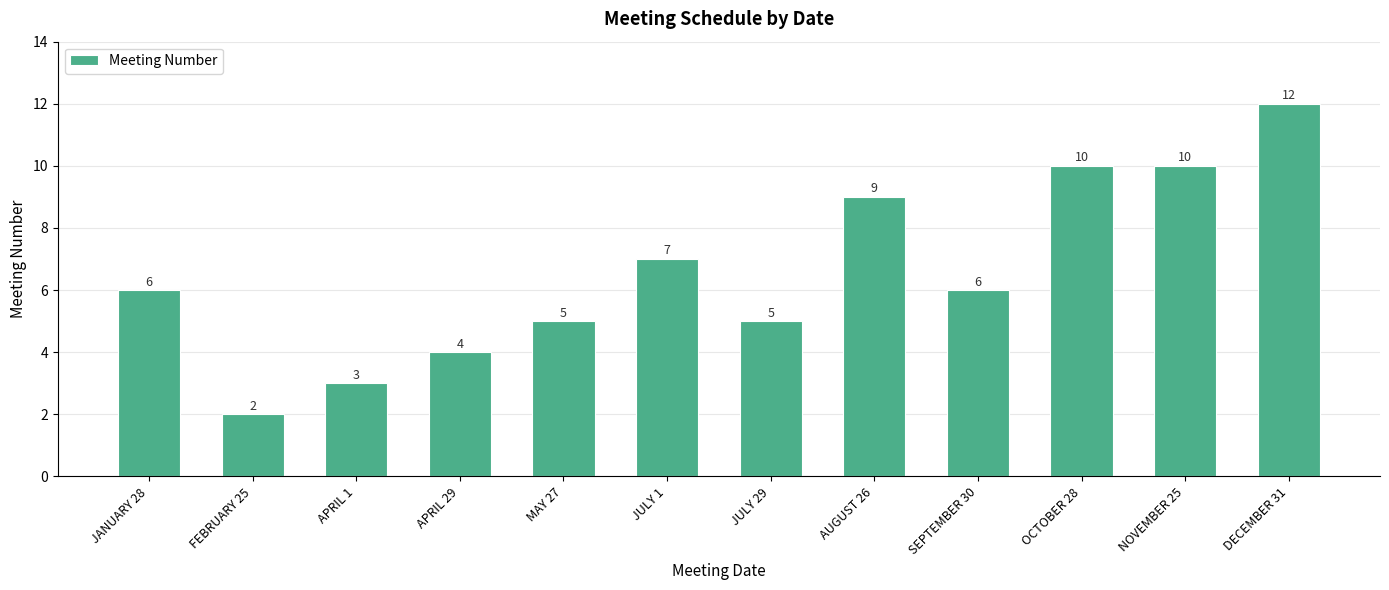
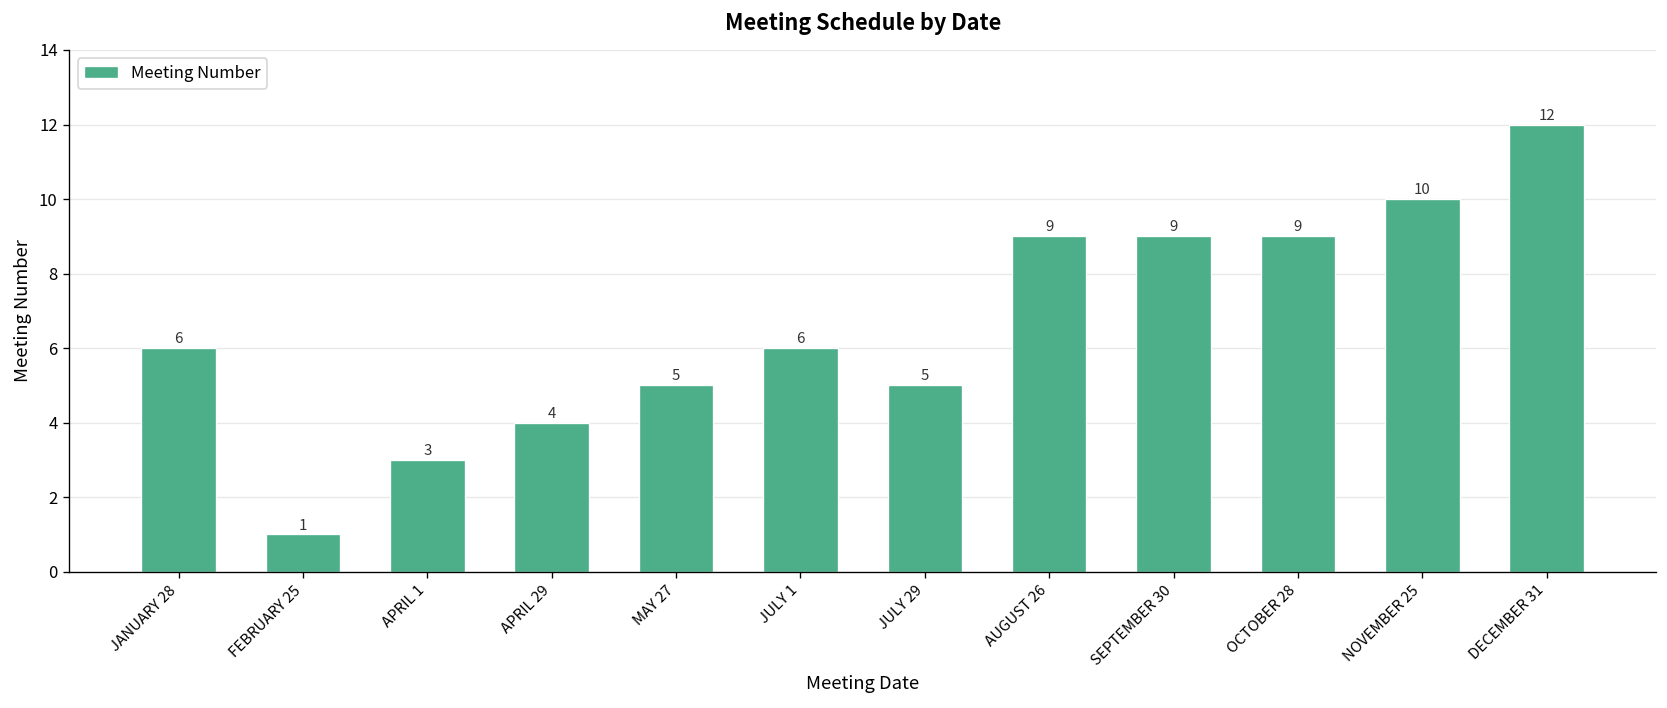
  {
    "JANUARY 28": 6,
-   "FEBRUARY 25": 2,
+   "FEBRUARY 25": 1,
    "APRIL 1": 3,
    "APRIL 29": 4,
    "MAY 27": 5,
-   "JULY 1": 7,
+   "JULY 1": 6,
    "JULY 29": 5,
    "AUGUST 26": 9,
-   "SEPTEMBER 30": 6,
-   "OCTOBER 28": 10,
+   "SEPTEMBER 30": 9,
+   "OCTOBER 28": 9,
    "NOVEMBER 25": 10,
    "DECEMBER 31": 12
  }
